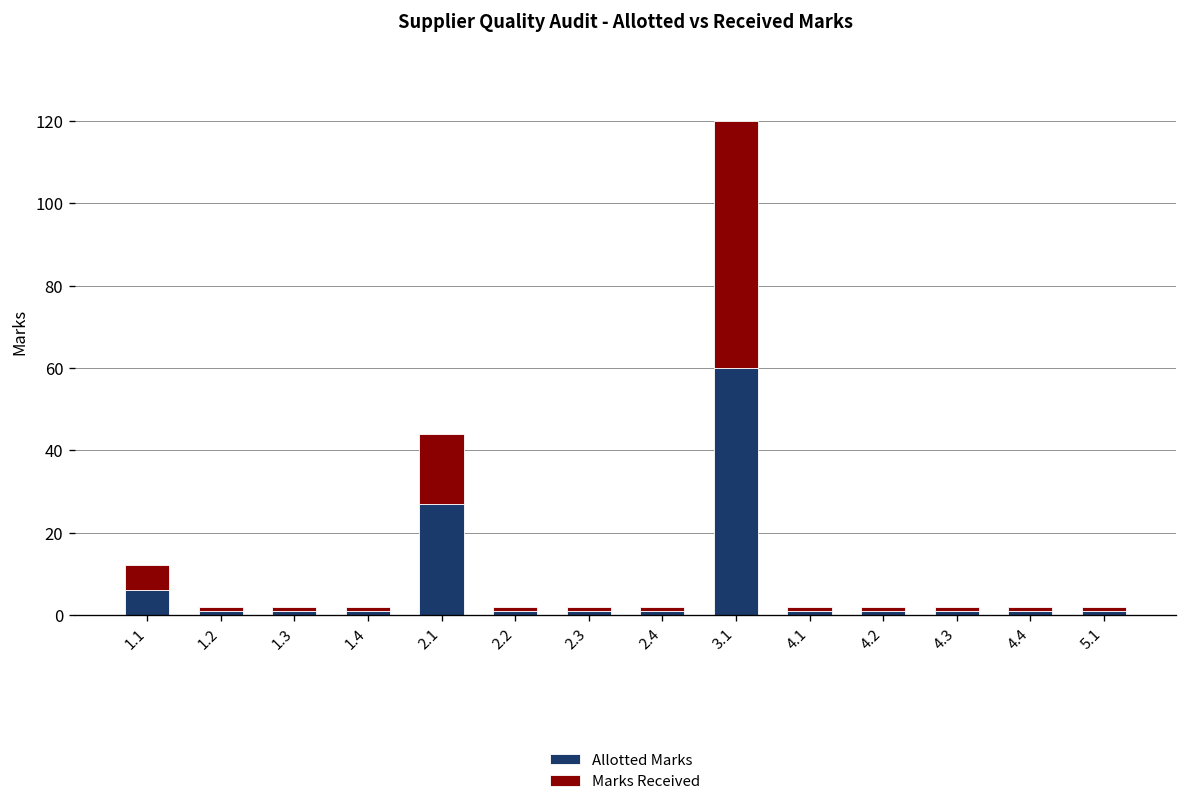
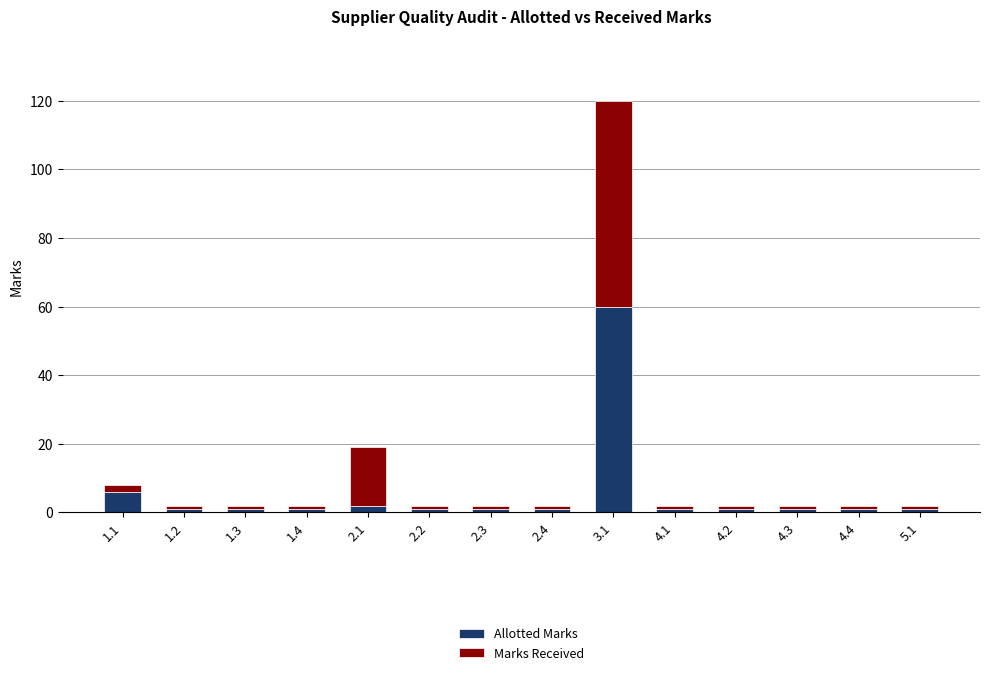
  {
    "Allotted Marks": {
      "1.1": 6,
      "1.2": 1,
      "1.3": 1,
      "1.4": 1,
-     "2.1": 27,
+     "2.1": 2,
      "2.2": 1,
      "2.3": 1,
      "2.4": 1,
      "3.1": 60,
      "4.1": 1,
      "4.2": 1,
      "4.3": 1,
      "4.4": 1,
      "5.1": 1
    },
    "Marks Received": {
-     "1.1": 6,
+     "1.1": 2,
      "1.2": 1,
      "1.3": 1,
      "1.4": 1,
      "2.1": 17,
      "2.2": 1,
      "2.3": 1,
      "2.4": 1,
      "3.1": 60,
      "4.1": 1,
      "4.2": 1,
      "4.3": 1,
      "4.4": 1,
      "5.1": 1
    }
  }
